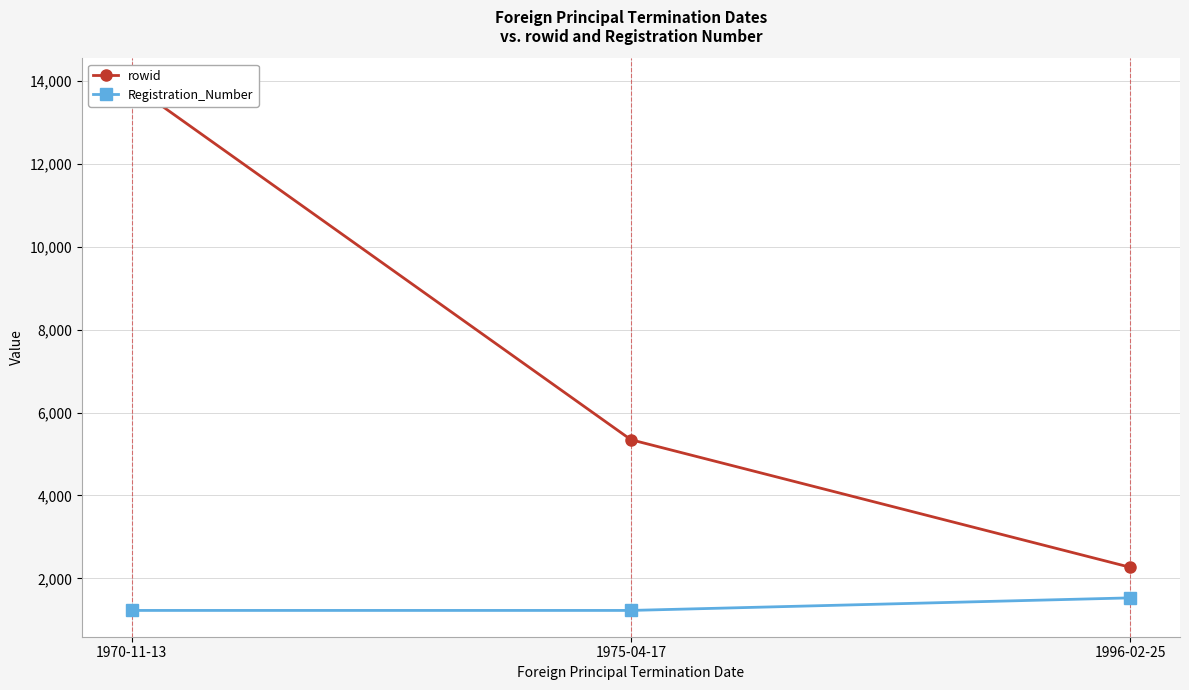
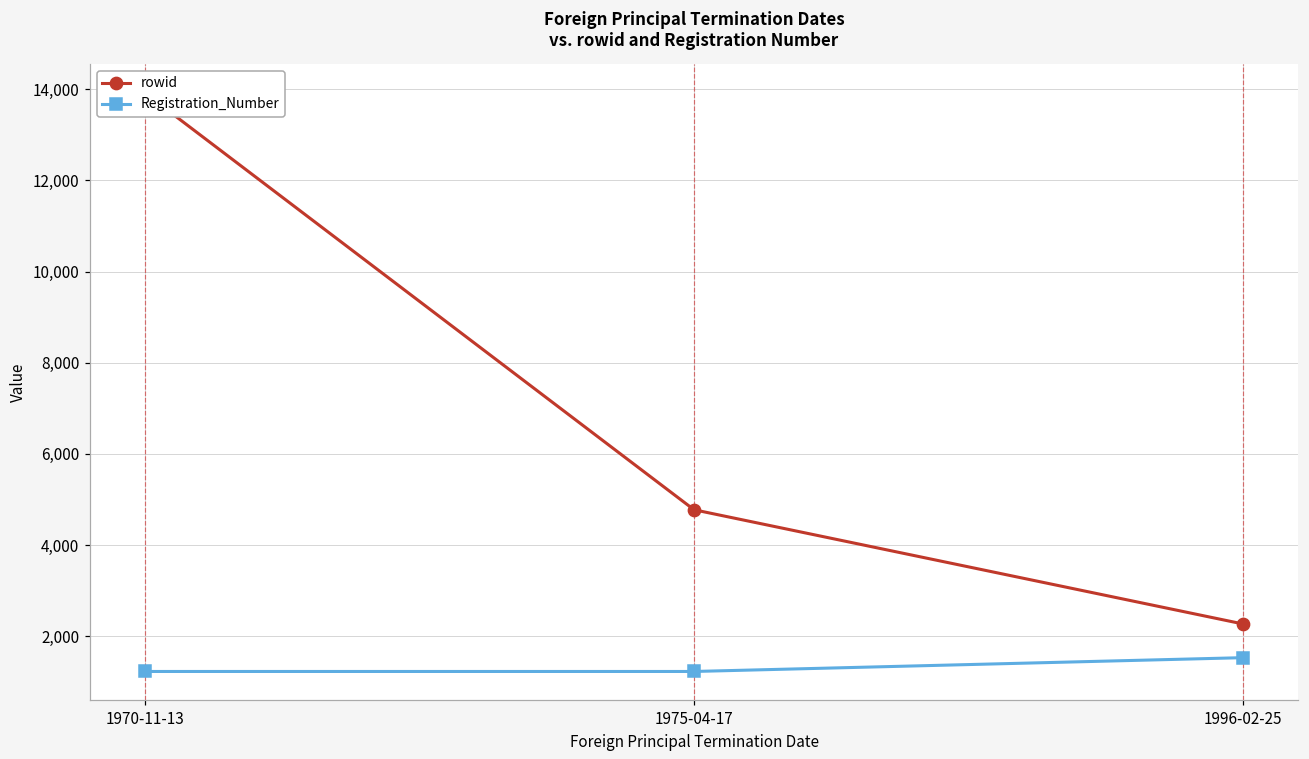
  {
    "rowid": {
-     "1975-04-17": "5,300",
+     "1975-04-17": "4,800",
      "1996-02-25": "2,300"
    },
    "Registration_Number": {
      "1970-11-13": "1,200",
      "1975-04-17": "1,200",
      "1996-02-25": "1,500"
    }
  }
